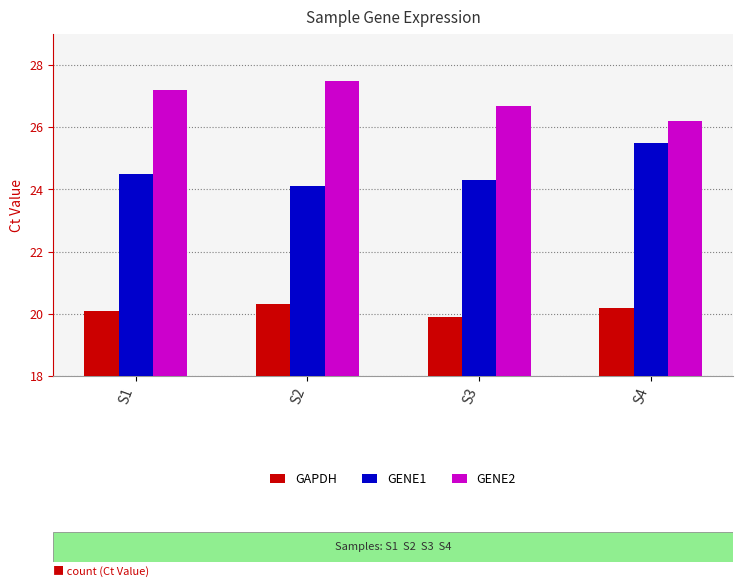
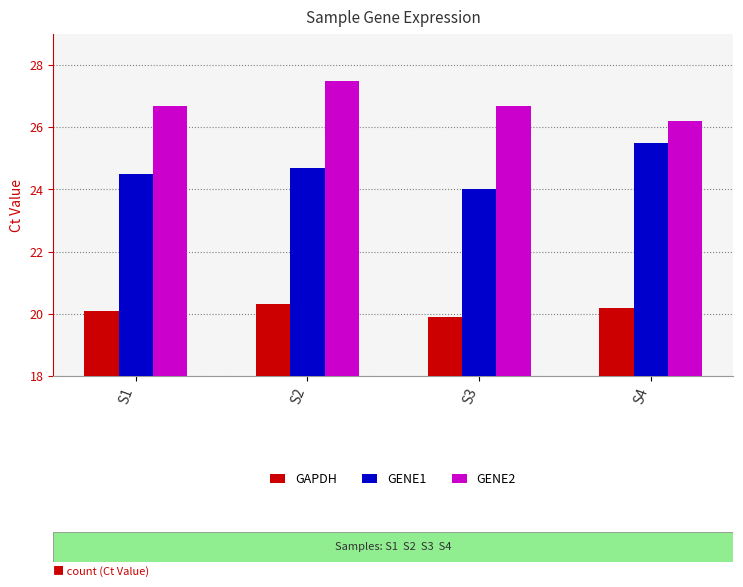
  {
    "GAPDH": {
      "S1": 20.1,
      "S2": 20.3,
      "S3": 19.9,
      "S4": 20.2
    },
    "GENE1": {
      "S1": 24.5,
-     "S2": 24.1,
-     "S3": 24.3,
+     "S2": 24.7,
+     "S3": 24.0,
      "S4": 25.5
    },
    "GENE2": {
-     "S1": 27.2,
+     "S1": 26.7,
      "S2": 27.5,
      "S3": 26.7,
      "S4": 26.2
    }
  }
